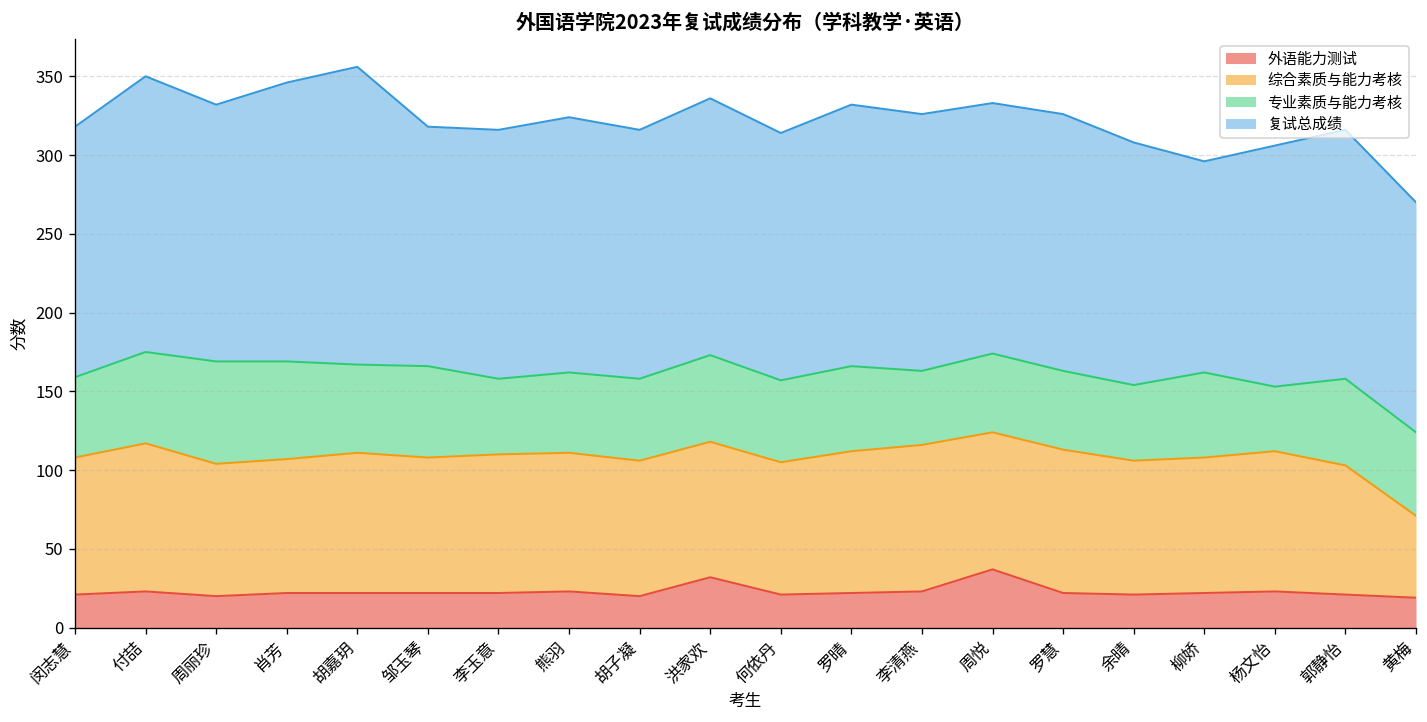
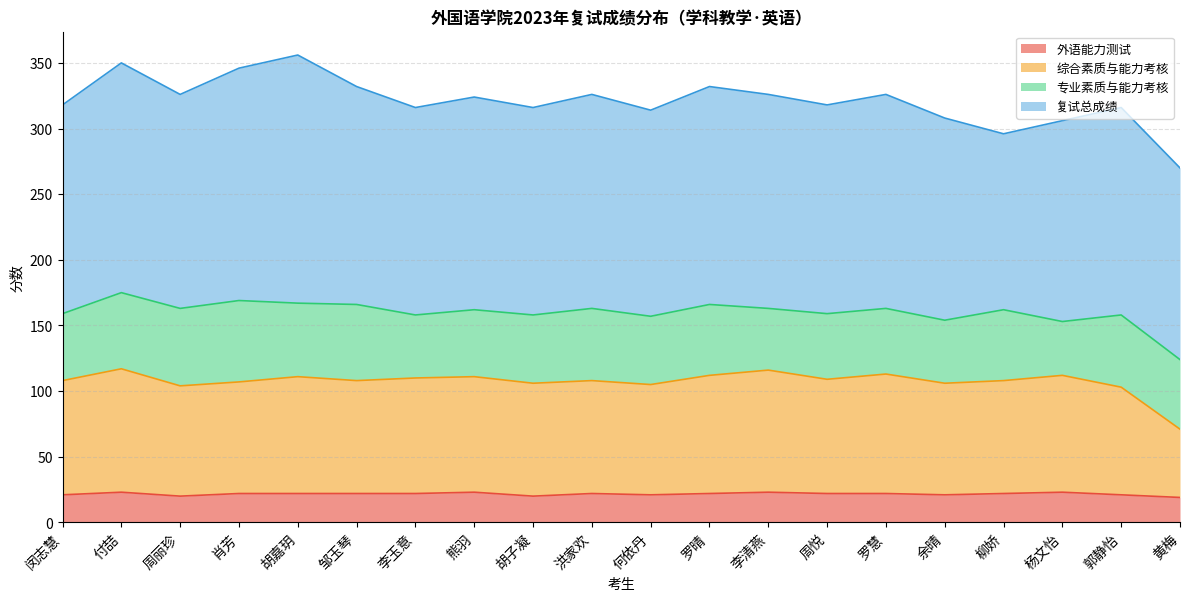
  {
    "外语能力测试": {
      "闵志慧": 21,
      "付喆": 23,
      "周丽珍": 20,
      "肖芳": 22,
      "胡嘉玥": 22,
      "邹玉琴": 22,
      "李玉意": 22,
      "熊羽": 23,
      "胡子凝": 20,
-     "洪家欢": 32,
+     "洪家欢": 22,
      "何依丹": 21,
      "罗晴": 22,
      "李清燕": 23,
-     "周悦": 37,
+     "周悦": 22,
      "罗慧": 22,
      "余晴": 21,
      "柳娇": 22,
      "杨文怡": 23,
      "郭静怡": 21,
      "黄梅": 19
    },
    "综合素质与能力考核": {
      "闵志慧": 87,
      "付喆": 94,
      "周丽珍": 84,
      "肖芳": 85,
      "胡嘉玥": 89,
      "邹玉琴": 86,
      "李玉意": 88,
      "熊羽": 88,
      "胡子凝": 86,
      "洪家欢": 86,
      "何依丹": 84,
      "罗晴": 90,
      "李清燕": 93,
      "周悦": 87,
      "罗慧": 91,
      "余晴": 85,
      "柳娇": 86,
      "杨文怡": 89,
      "郭静怡": 82,
      "黄梅": 52
    },
    "专业素质与能力考核": {
      "闵志慧": 51,
      "付喆": 58,
-     "周丽珍": 65,
+     "周丽珍": 59,
      "肖芳": 62,
      "胡嘉玥": 56,
      "邹玉琴": 58,
      "李玉意": 48,
      "熊羽": 51,
      "胡子凝": 52,
      "洪家欢": 55,
      "何依丹": 52,
      "罗晴": 54,
      "李清燕": 47,
      "周悦": 50,
      "罗慧": 50,
      "余晴": 48,
      "柳娇": 54,
      "杨文怡": 41,
      "郭静怡": 55,
      "黄梅": 53
    },
    "复试总成绩": {
      "闵志慧": 159,
      "付喆": 175,
      "周丽珍": 163,
      "肖芳": 177,
      "胡嘉玥": 189,
-     "邹玉琴": 152,
+     "邹玉琴": 166,
      "李玉意": 158,
      "熊羽": 162,
      "胡子凝": 158,
      "洪家欢": 163,
      "何依丹": 157,
      "罗晴": 166,
      "李清燕": 163,
      "周悦": 159,
      "罗慧": 163,
      "余晴": 154,
      "柳娇": 134,
      "杨文怡": 153,
      "黄梅": 146
    }
  }
